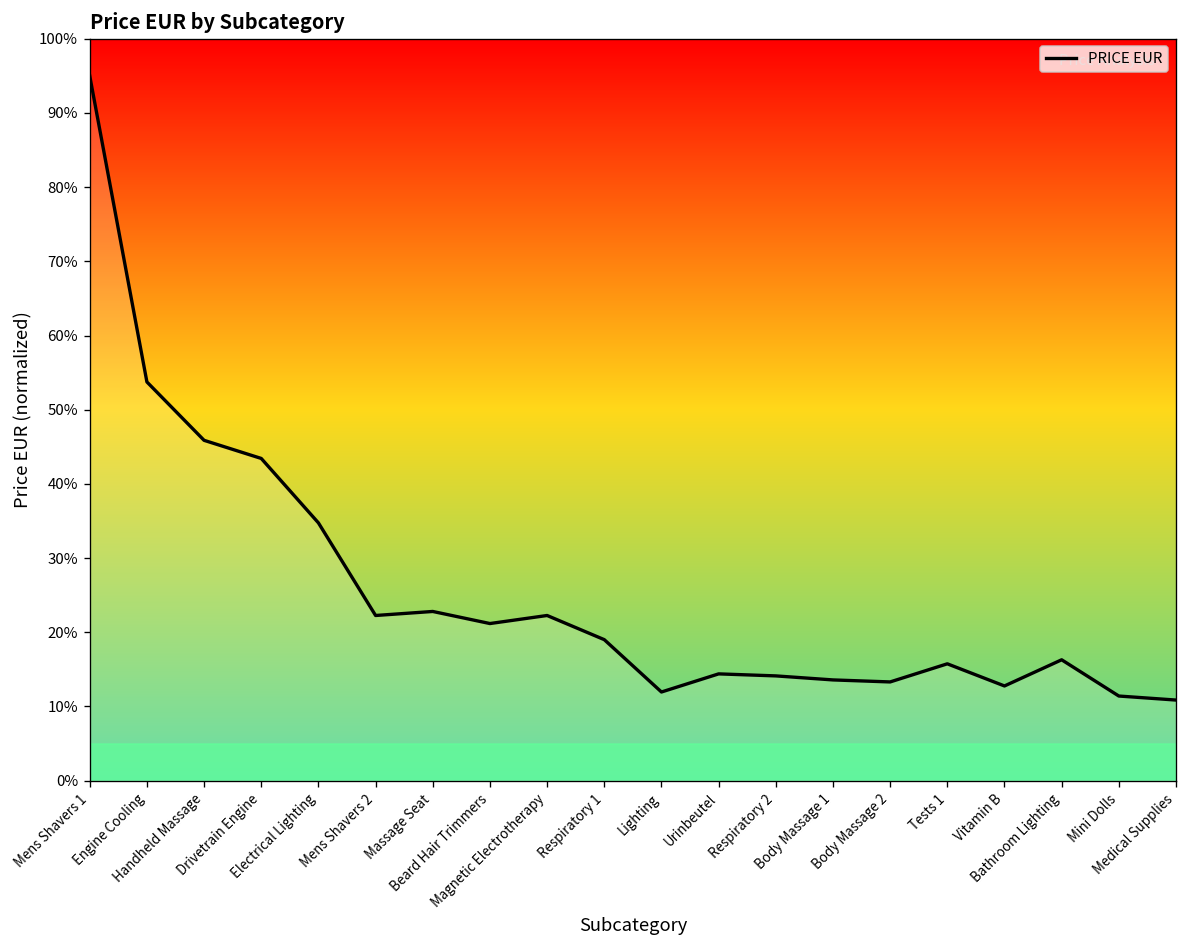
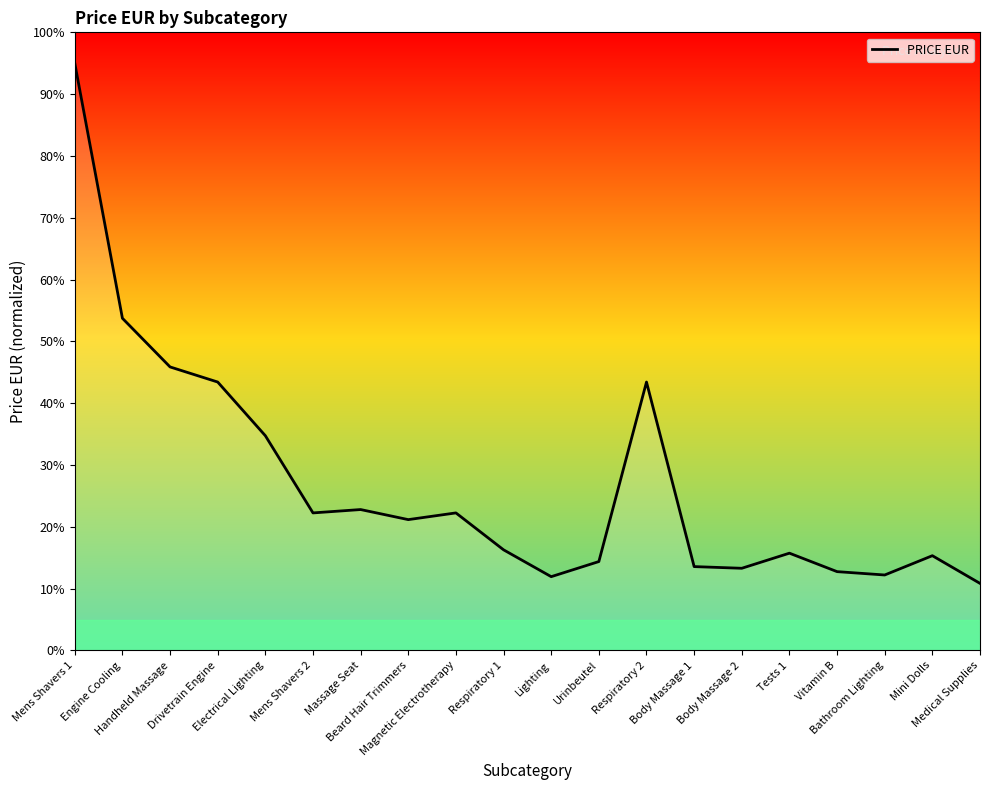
  {
    "Mens Shavers 1": "95%",
    "Engine Cooling": "54%",
    "Handheld Massage": "46%",
    "Drivetrain Engine": "43%",
    "Electrical Lighting": "35%",
    "Mens Shavers 2": "22%",
    "Massage Seat": "23%",
    "Beard Hair Trimmers": "21%",
    "Magnetic Electrotherapy": "22%",
-   "Respiratory 1": "19%",
+   "Respiratory 1": "16%",
    "Lighting": "12%",
    "Urinbeutel": "14%",
-   "Respiratory 2": "14%",
+   "Respiratory 2": "43%",
    "Body Massage 1": "14%",
    "Body Massage 2": "13%",
    "Tests 1": "16%",
    "Vitamin B": "13%",
-   "Bathroom Lighting": "16%",
-   "Mini Dolls": "11%",
+   "Bathroom Lighting": "12%",
+   "Mini Dolls": "15%",
    "Medical Supplies": "11%"
  }
